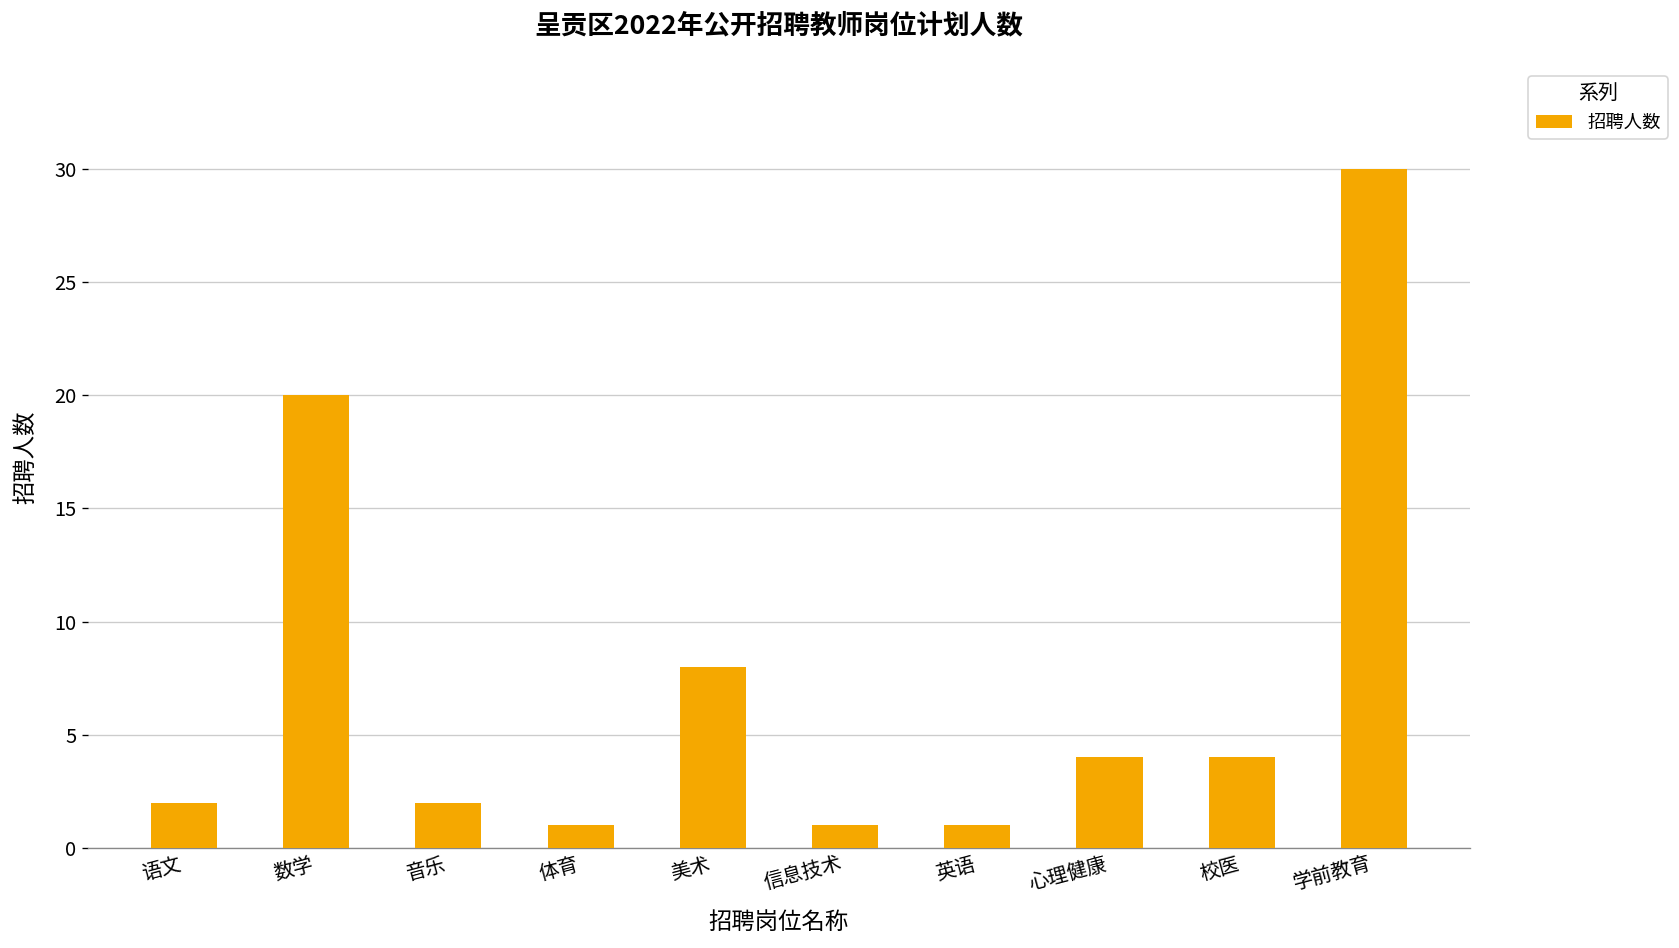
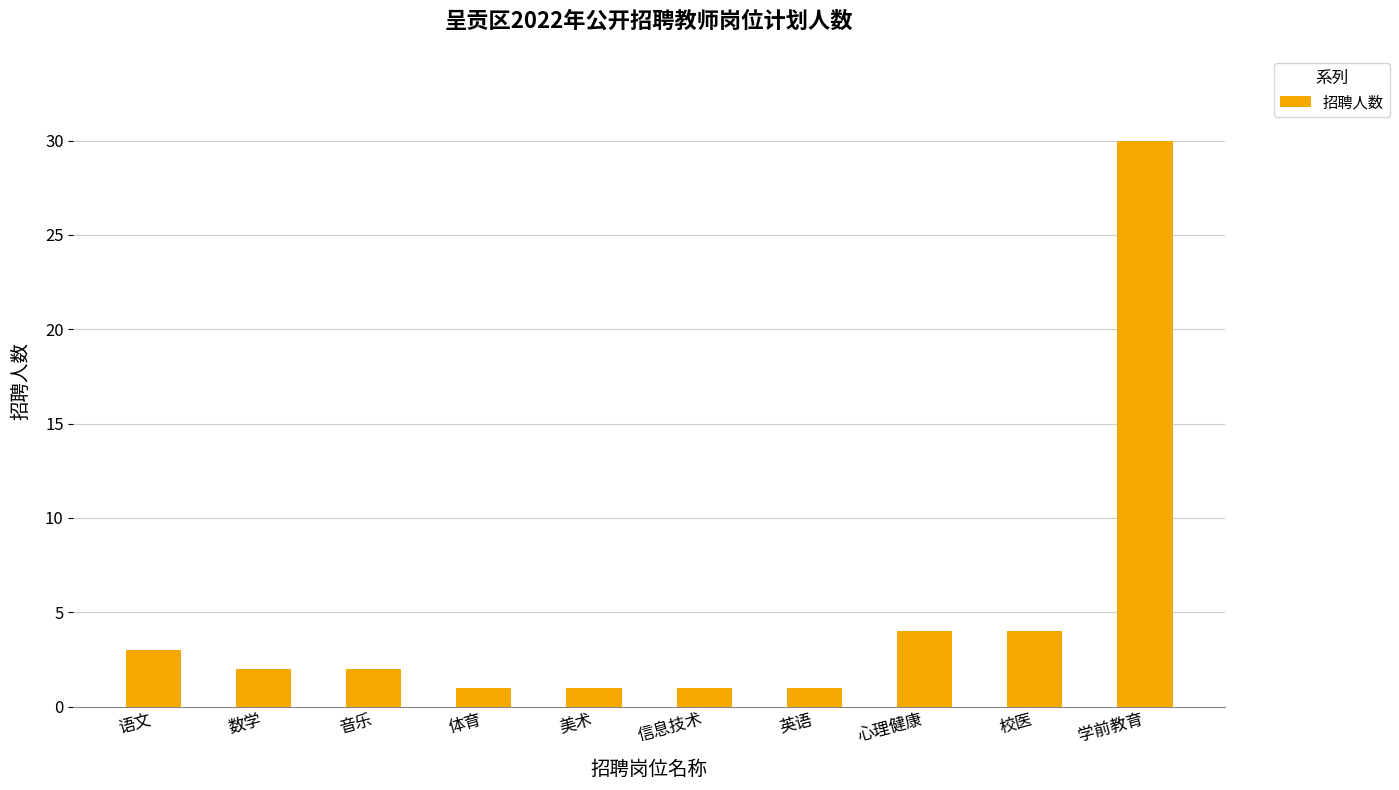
  {
-   "语文": 2,
-   "数学": 20,
+   "语文": 3,
+   "数学": 2,
    "音乐": 2,
    "体育": 1,
-   "美术": 8,
+   "美术": 1,
    "信息技术": 1,
    "英语": 1,
    "心理健康": 4,
    "校医": 4,
    "学前教育": 30
  }
